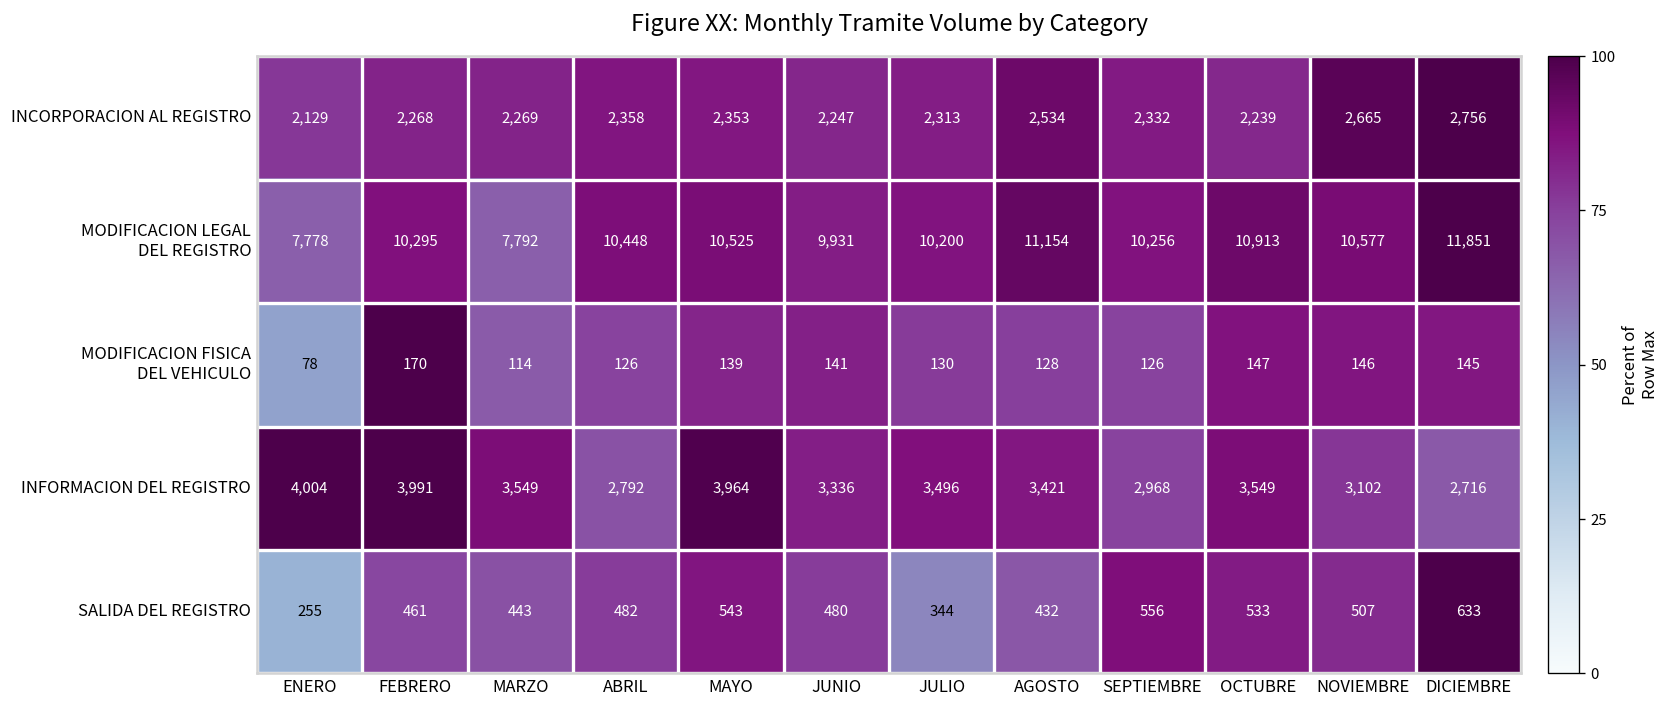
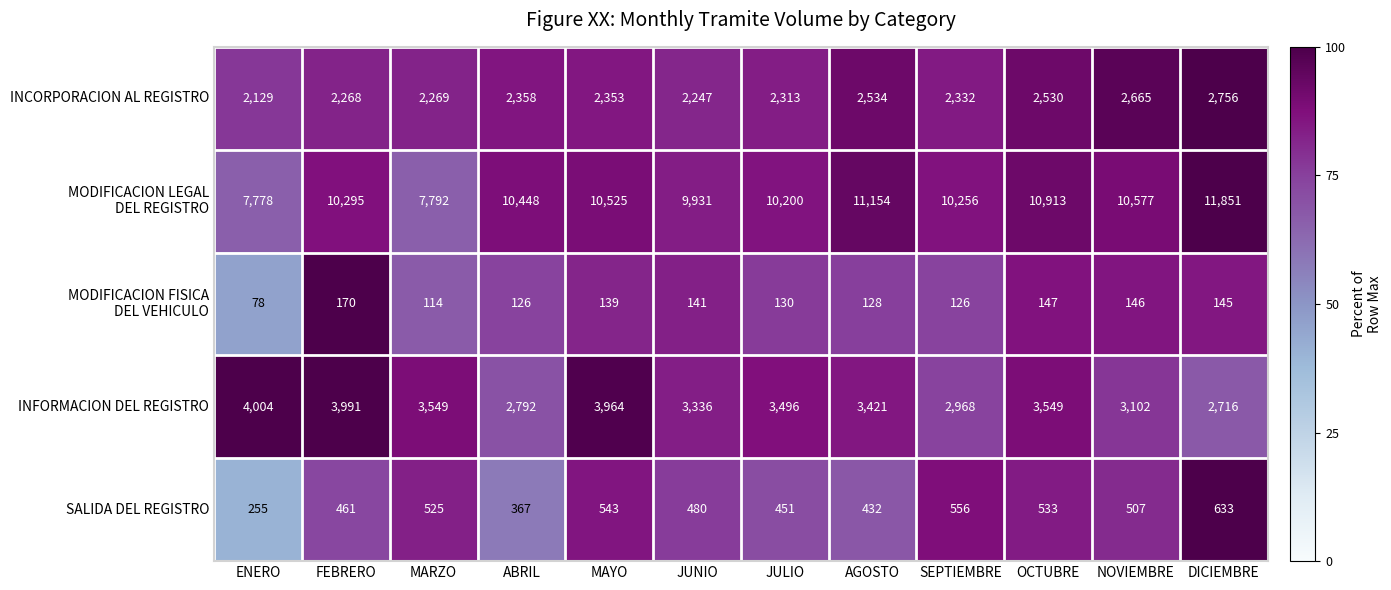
  {
    "INCORPORACION AL REGISTRO": {
      "ENERO": "2,129",
      "FEBRERO": "2,268",
      "MARZO": "2,269",
      "ABRIL": "2,358",
      "MAYO": "2,353",
      "JUNIO": "2,247",
      "JULIO": "2,313",
      "AGOSTO": "2,534",
      "SEPTIEMBRE": "2,332",
-     "OCTUBRE": "2,239",
+     "OCTUBRE": "2,530",
      "NOVIEMBRE": "2,665",
      "DICIEMBRE": "2,756"
    },
    "MODIFICACION LEGAL DEL REGISTRO": {
      "ENERO": "7,778",
      "FEBRERO": "10,295",
      "MARZO": "7,792",
      "ABRIL": "10,448",
      "MAYO": "10,525",
      "JUNIO": "9,931",
      "JULIO": "10,200",
      "AGOSTO": "11,154",
      "SEPTIEMBRE": "10,256",
      "OCTUBRE": "10,913",
      "NOVIEMBRE": "10,577",
      "DICIEMBRE": "11,851"
    },
    "MODIFICACION FISICA DEL VEHICULO": {
      "ENERO": "78",
      "FEBRERO": "170",
      "MARZO": "114",
      "ABRIL": "126",
      "MAYO": "139",
      "JUNIO": "141",
      "JULIO": "130",
      "AGOSTO": "128",
      "SEPTIEMBRE": "126",
      "OCTUBRE": "147",
      "NOVIEMBRE": "146",
      "DICIEMBRE": "145"
    },
    "INFORMACION DEL REGISTRO": {
      "ENERO": "4,004",
      "FEBRERO": "3,991",
      "MARZO": "3,549",
      "ABRIL": "2,792",
      "MAYO": "3,964",
      "JUNIO": "3,336",
      "JULIO": "3,496",
      "AGOSTO": "3,421",
      "SEPTIEMBRE": "2,968",
      "OCTUBRE": "3,549",
      "NOVIEMBRE": "3,102",
      "DICIEMBRE": "2,716"
    },
    "SALIDA DEL REGISTRO": {
      "ENERO": "255",
      "FEBRERO": "461",
-     "MARZO": "443",
-     "ABRIL": "482",
+     "MARZO": "525",
+     "ABRIL": "367",
      "MAYO": "543",
      "JUNIO": "480",
-     "JULIO": "344",
+     "JULIO": "451",
      "AGOSTO": "432",
      "SEPTIEMBRE": "556",
      "OCTUBRE": "533",
      "NOVIEMBRE": "507",
      "DICIEMBRE": "633"
    }
  }
